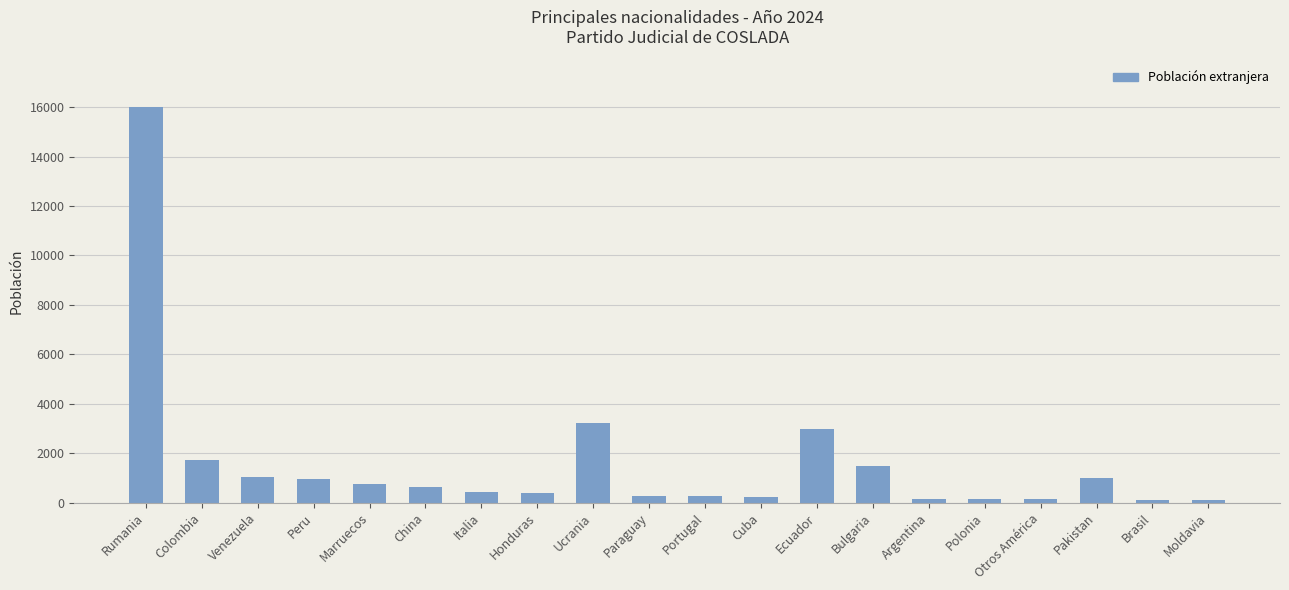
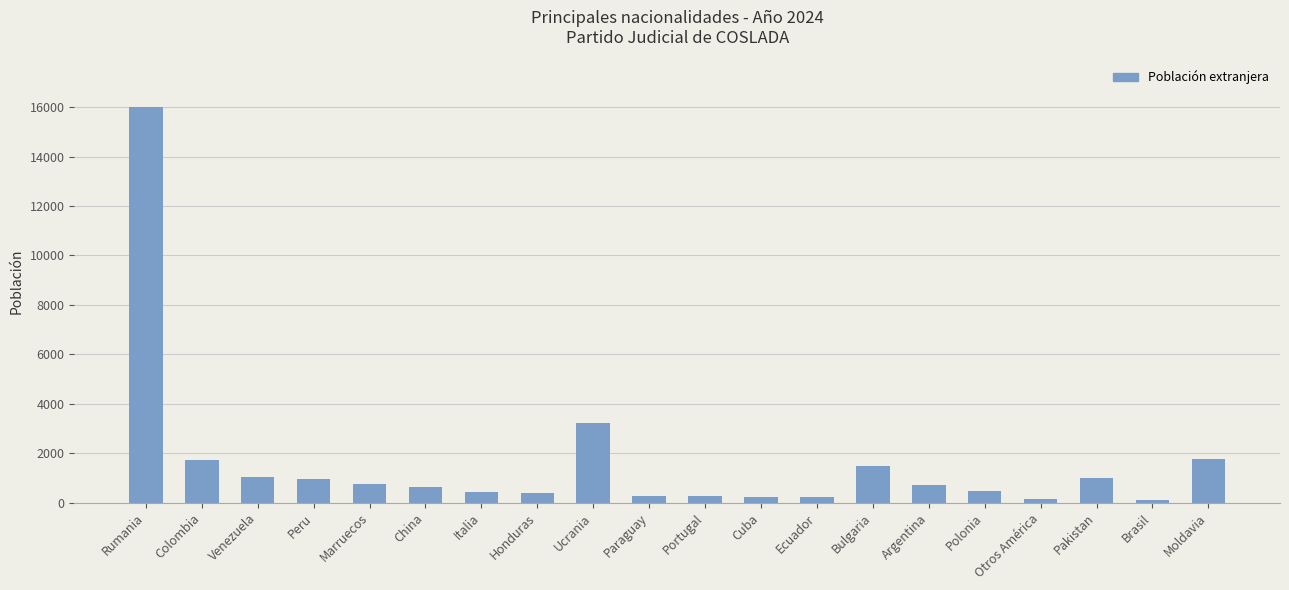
  {
    "Rumania": 16000,
    "Colombia": 1700,
    "Venezuela": 1000,
    "Peru": 1000,
    "Marruecos": 700,
    "China": 600,
    "Italia": 400,
    "Honduras": 400,
    "Ucrania": 3200,
    "Paraguay": 300,
    "Portugal": 300,
    "Cuba": 200,
-   "Ecuador": 3000,
+   "Ecuador": 200,
    "Bulgaria": 1500,
-   "Argentina": 200,
-   "Polonia": 100,
+   "Argentina": 700,
+   "Polonia": 500,
    "Otros América": 100,
    "Pakistan": 1000,
    "Brasil": 100,
-   "Moldavia": 100
+   "Moldavia": 1800
  }
